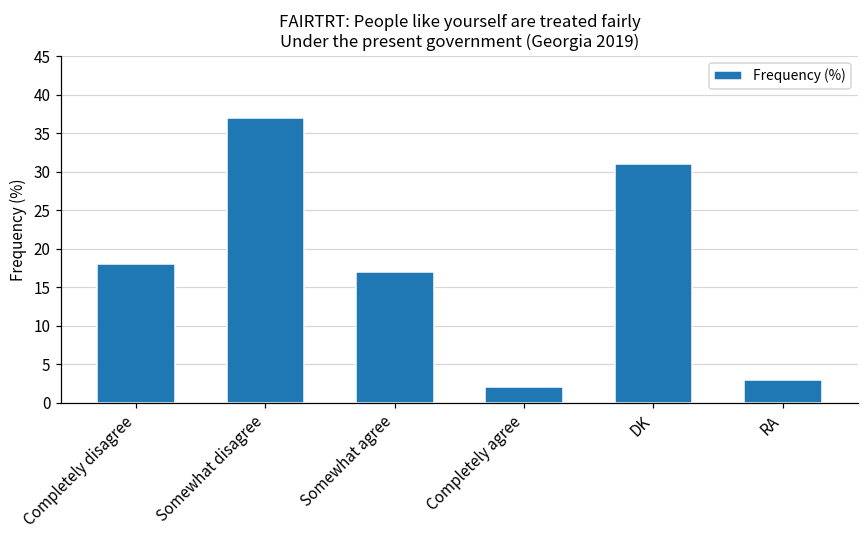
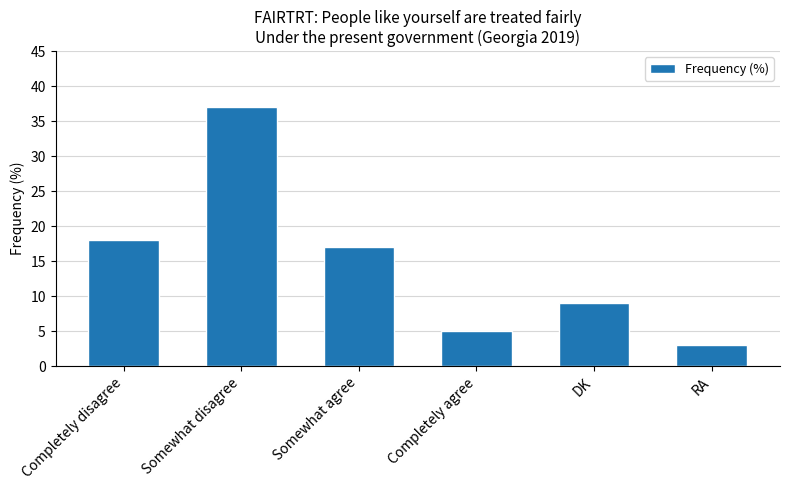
  {
    "Completely disagree": 18,
    "Somewhat disagree": 37,
    "Somewhat agree": 17,
-   "Completely agree": 2,
-   "DK": 31,
+   "Completely agree": 5,
+   "DK": 9,
    "RA": 3
  }
